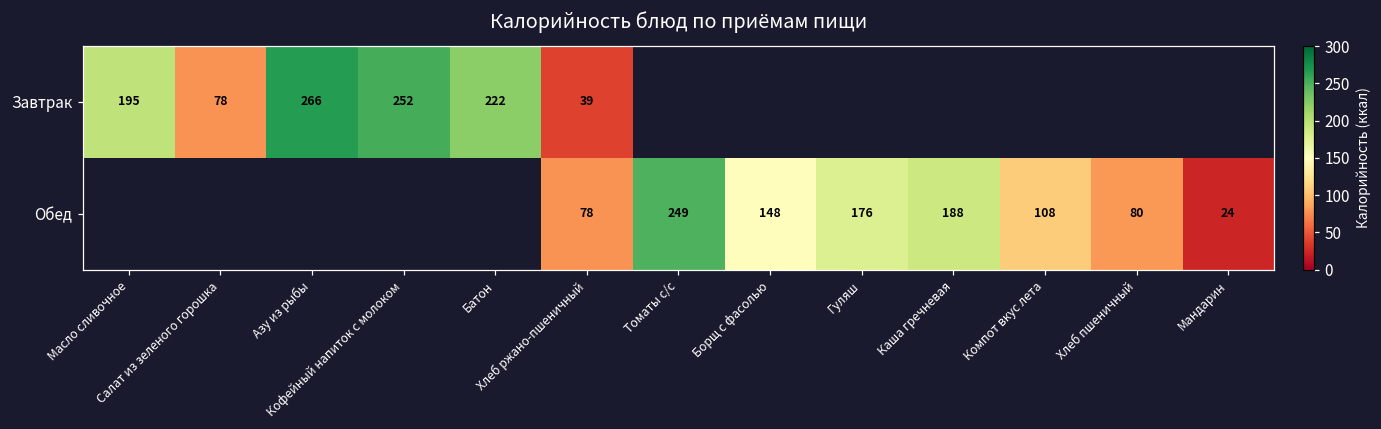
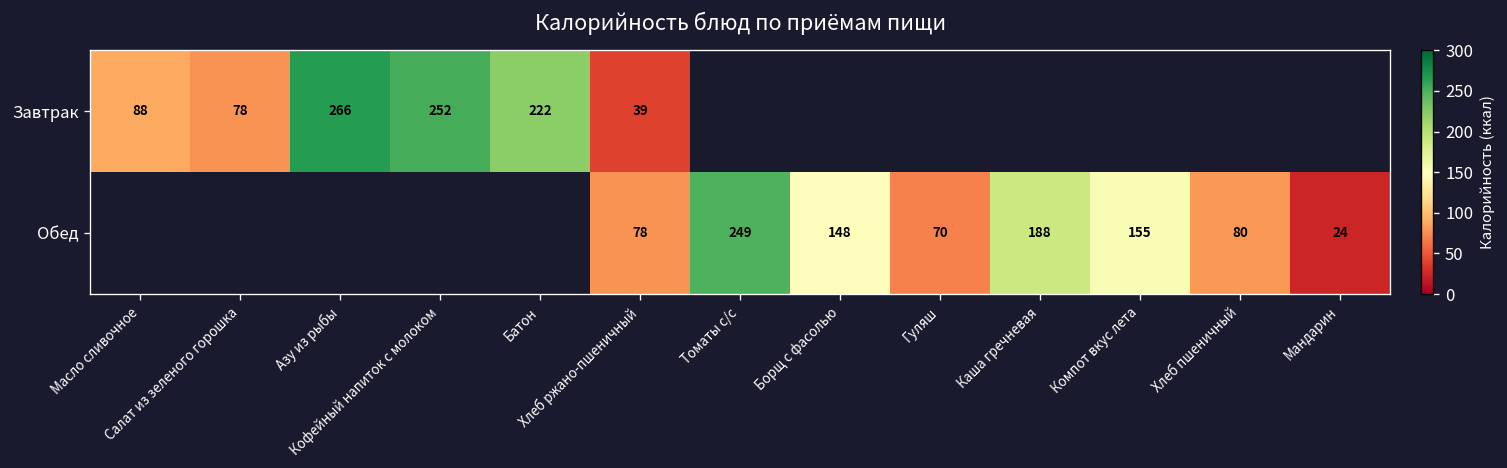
  {
    "Завтрак": {
-     "Масло сливочное": 195,
+     "Масло сливочное": 88,
      "Салат из зеленого горошка": 78,
      "Азу из рыбы": 266,
      "Кофейный напиток с молоком": 252,
      "Батон": 222,
      "Хлеб ржано-пшеничный": 39
    },
    "Обед": {
      "Хлеб ржано-пшеничный": 78,
      "Томаты с/с": 249,
      "Борщ с фасолью": 148,
-     "Гуляш": 176,
+     "Гуляш": 70,
      "Каша гречневая": 188,
-     "Компот вкус лета": 108,
+     "Компот вкус лета": 155,
      "Хлеб пшеничный": 80,
      "Мандарин": 24
    }
  }
